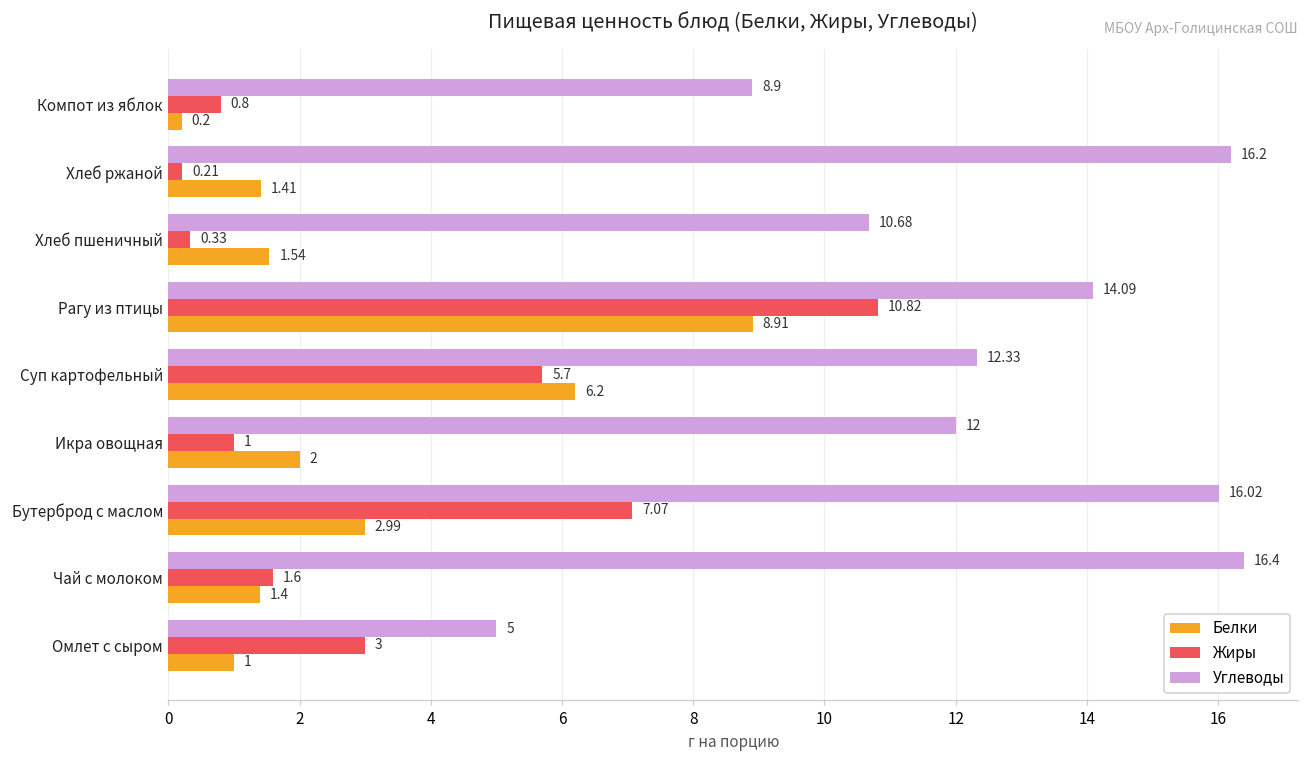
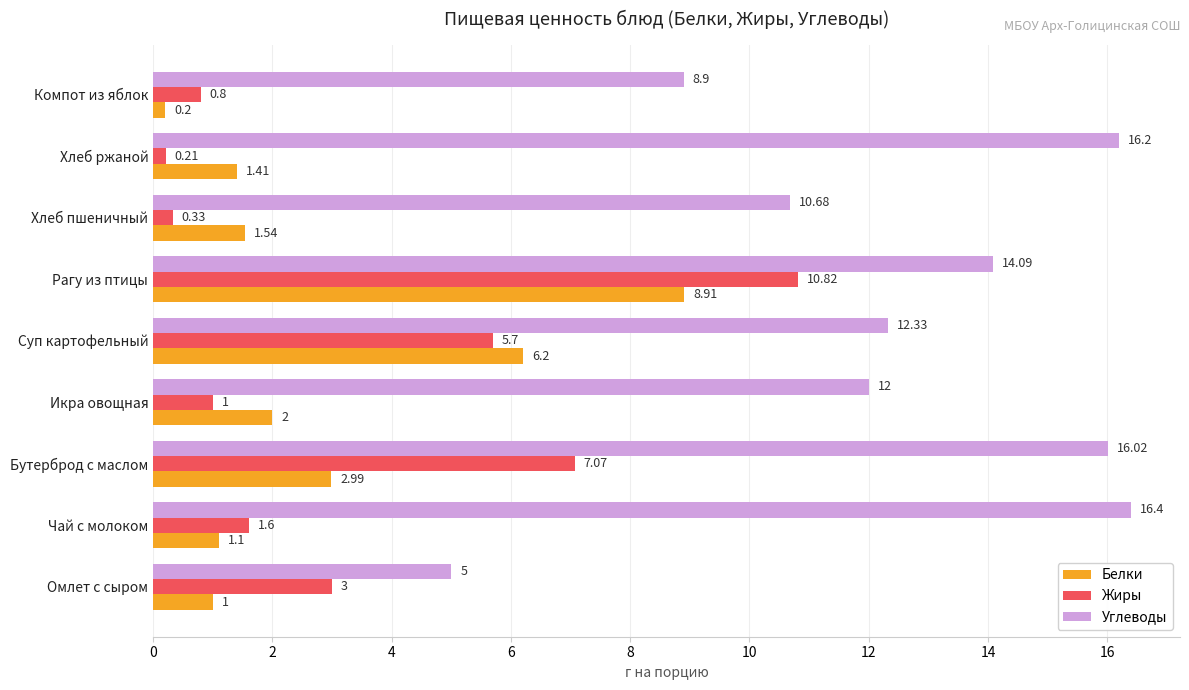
  {
    "Белки": {
      "Компот из яблок": 0.2,
      "Хлеб ржаной": 1.41,
      "Хлеб пшеничный": 1.54,
      "Рагу из птицы": 8.91,
      "Суп картофельный": 6.2,
      "Икра овощная": 2,
      "Бутерброд с маслом": 2.99,
-     "Чай с молоком": 1.4,
+     "Чай с молоком": 1.1,
      "Омлет с сыром": 1
    },
    "Жиры": {
      "Компот из яблок": 0.8,
      "Хлеб ржаной": 0.21,
      "Хлеб пшеничный": 0.33,
      "Рагу из птицы": 10.82,
      "Суп картофельный": 5.7,
      "Икра овощная": 1,
      "Бутерброд с маслом": 7.07,
      "Чай с молоком": 1.6,
      "Омлет с сыром": 3
    },
    "Углеводы": {
      "Компот из яблок": 8.9,
      "Хлеб ржаной": 16.2,
      "Хлеб пшеничный": 10.68,
      "Рагу из птицы": 14.09,
      "Суп картофельный": 12.33,
      "Икра овощная": 12,
      "Бутерброд с маслом": 16.02,
      "Чай с молоком": 16.4,
      "Омлет с сыром": 5
    }
  }
